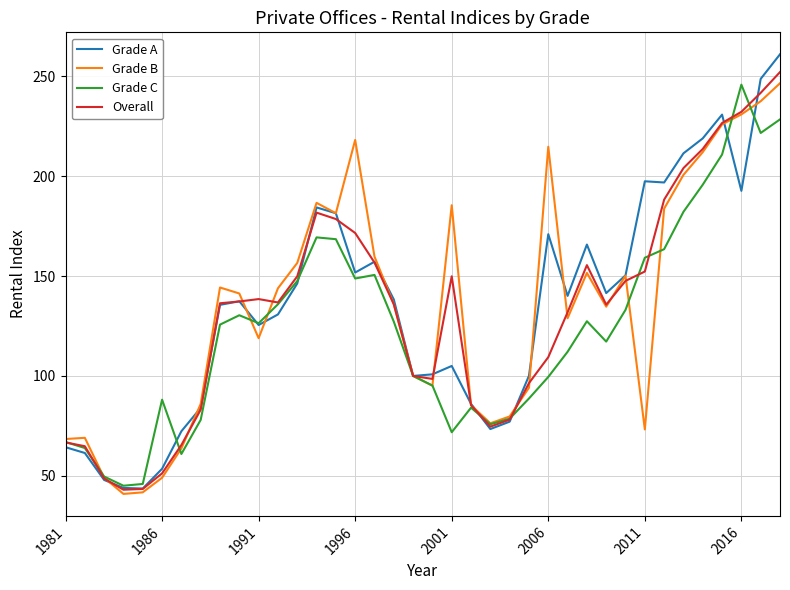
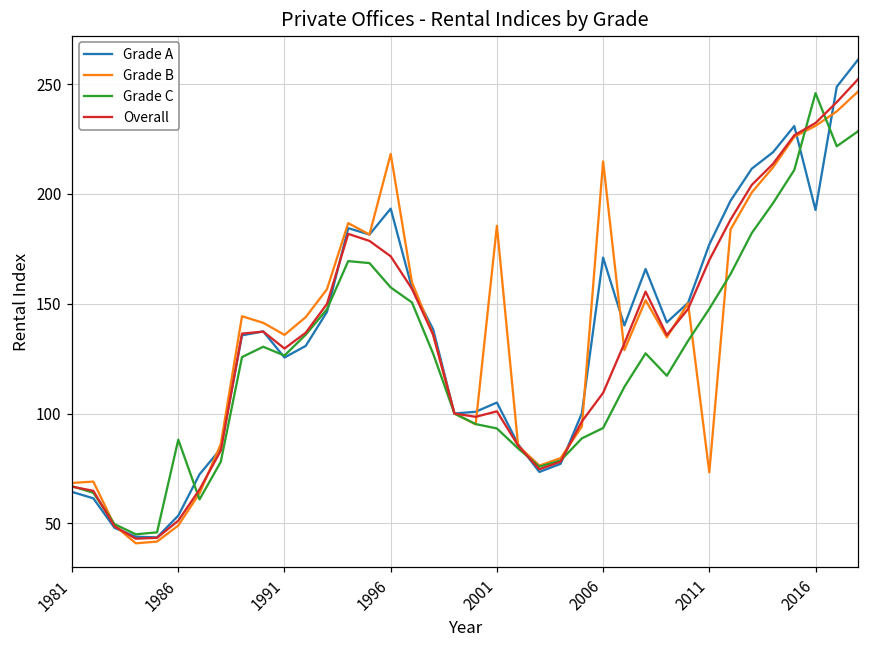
  {
    "Grade A": {
      "1981": 64,
      "1986": 54,
-     "1996": 152,
+     "1996": 193,
      "2001": 105,
      "2006": 171,
-     "2011": 198,
+     "2011": 177,
      "2016": 193
    },
    "Grade B": {
      "1981": 68,
      "1986": 49,
-     "1991": 119,
+     "1991": 136,
      "1996": 218,
      "2001": 186,
      "2006": 215,
      "2011": 73,
      "2016": 231
    },
    "Grade C": {
      "1986": 88,
-     "1996": 149,
-     "2001": 72,
-     "2006": 100,
-     "2011": 159,
+     "1996": 157,
+     "2001": 93,
+     "2006": 93,
+     "2011": 148,
      "2016": 246
    },
    "Overall": {
      "1986": 51,
-     "1991": 139,
+     "1991": 130,
      "1996": 172,
-     "2001": 150,
+     "2001": 101,
      "2006": 109,
-     "2011": 152,
+     "2011": 170,
      "2016": 232
    }
  }
